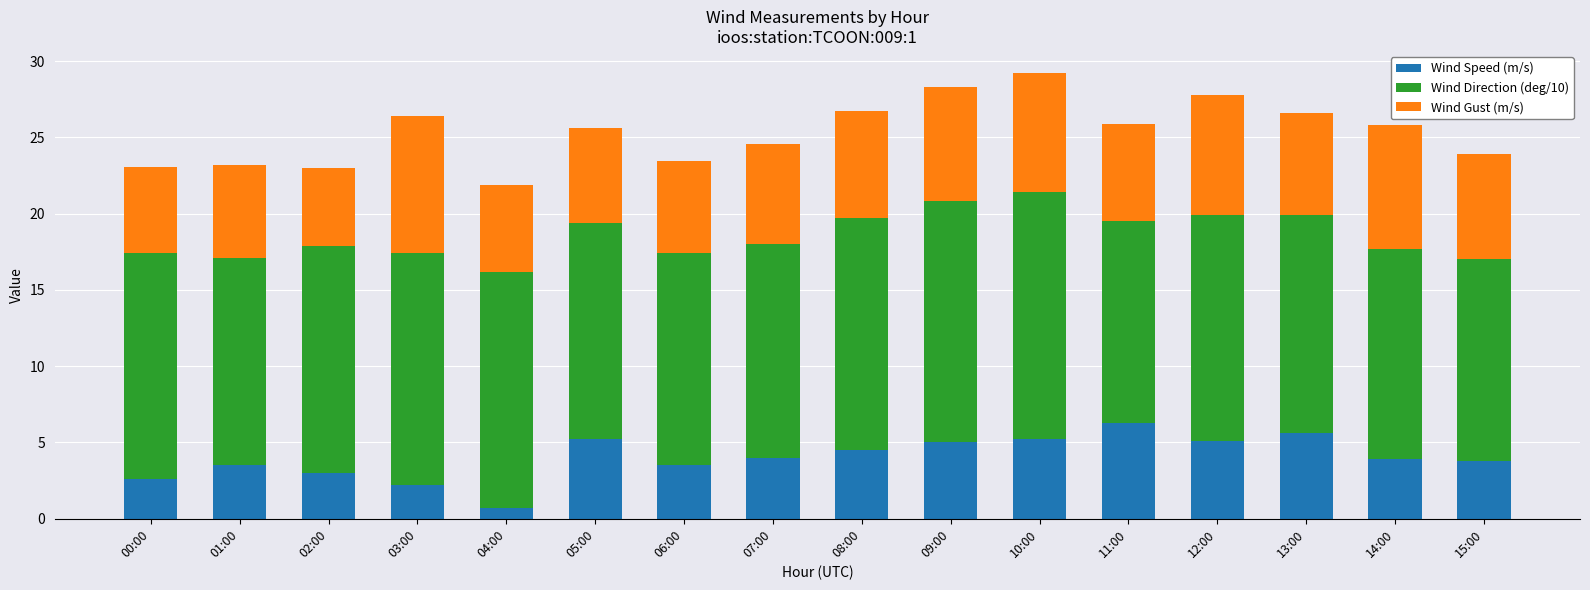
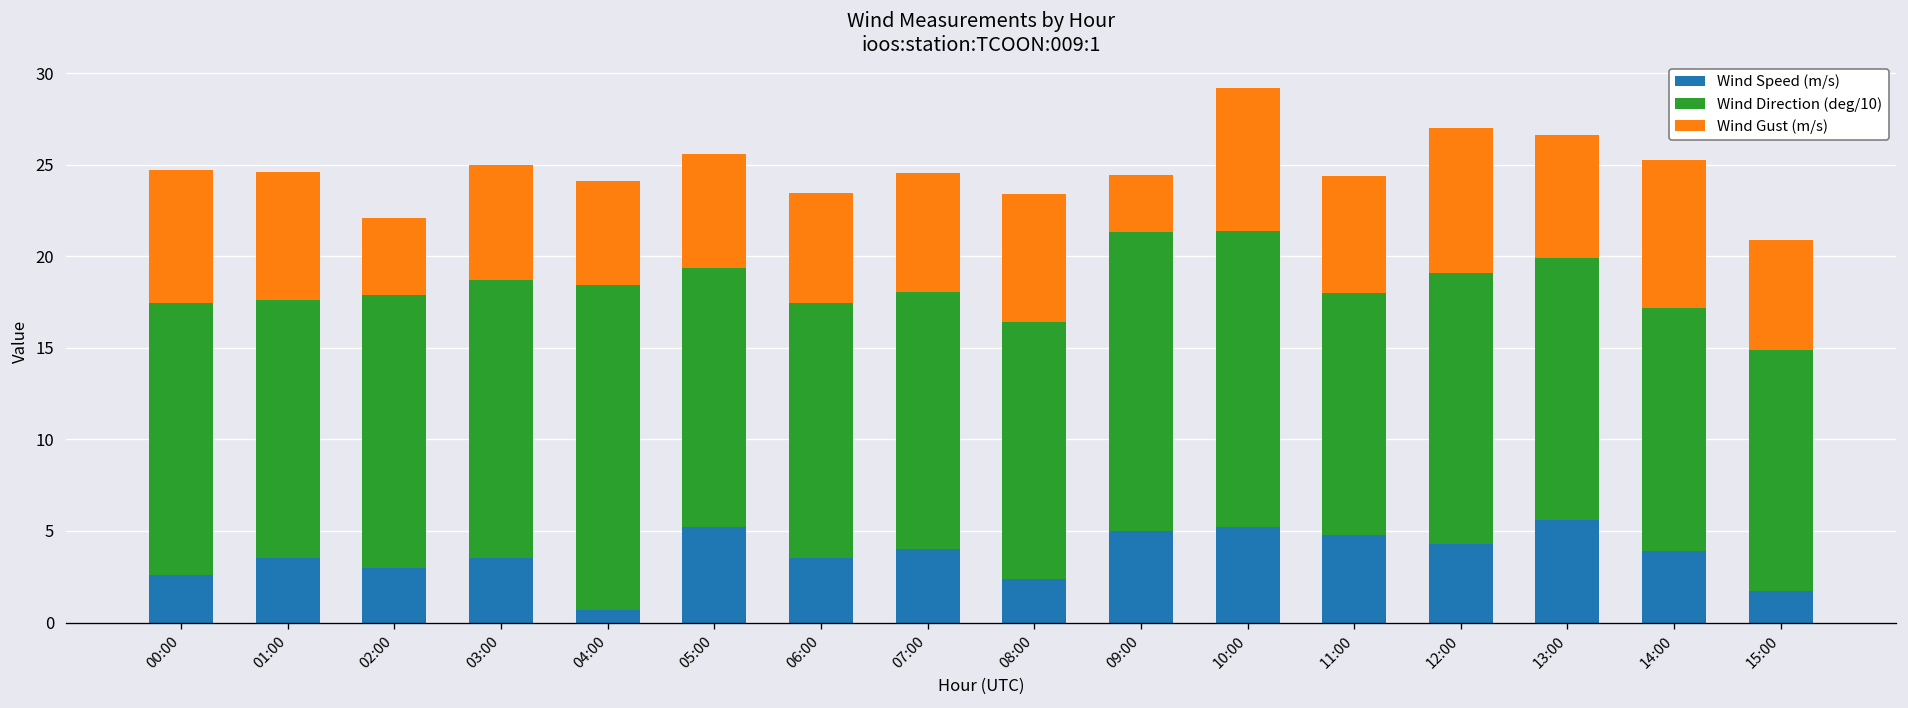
  {
    "Wind Speed (m/s)": {
      "00:00": 2.6,
      "01:00": 3.5,
      "02:00": 3.0,
-     "03:00": 2.2,
+     "03:00": 3.5,
      "04:00": 0.7,
      "05:00": 5.2,
      "06:00": 3.5,
      "07:00": 4.0,
-     "08:00": 4.5,
+     "08:00": 2.4,
      "09:00": 5.0,
      "10:00": 5.2,
-     "11:00": 6.3,
-     "12:00": 5.1,
+     "11:00": 4.8,
+     "12:00": 4.3,
      "13:00": 5.6,
      "14:00": 3.9,
-     "15:00": 3.8
+     "15:00": 1.7
    },
    "Wind Direction (deg/10)": {
      "00:00": 14.8,
-     "01:00": 13.6,
+     "01:00": 14.1,
      "02:00": 14.9,
      "03:00": 15.2,
-     "04:00": 15.5,
+     "04:00": 17.7,
      "05:00": 14.2,
      "06:00": 13.9,
      "07:00": 14.0,
-     "08:00": 15.2,
-     "09:00": 15.8,
+     "08:00": 14.0,
+     "09:00": 16.3,
      "10:00": 16.2,
      "11:00": 13.2,
      "12:00": 14.8,
      "13:00": 14.3,
-     "14:00": 13.8,
+     "14:00": 13.3,
      "15:00": 13.2
    },
    "Wind Gust (m/s)": {
-     "00:00": 5.6,
-     "01:00": 6.1,
-     "02:00": 5.1,
-     "03:00": 9.0,
+     "00:00": 7.3,
+     "01:00": 7.0,
+     "02:00": 4.2,
+     "03:00": 6.3,
      "04:00": 5.7,
      "05:00": 6.2,
      "06:00": 6.0,
      "07:00": 6.5,
      "08:00": 7.0,
-     "09:00": 7.5,
+     "09:00": 3.1,
      "10:00": 7.8,
      "11:00": 6.4,
      "12:00": 7.9,
      "13:00": 6.7,
      "14:00": 8.1,
-     "15:00": 6.9
+     "15:00": 6.0
    }
  }
